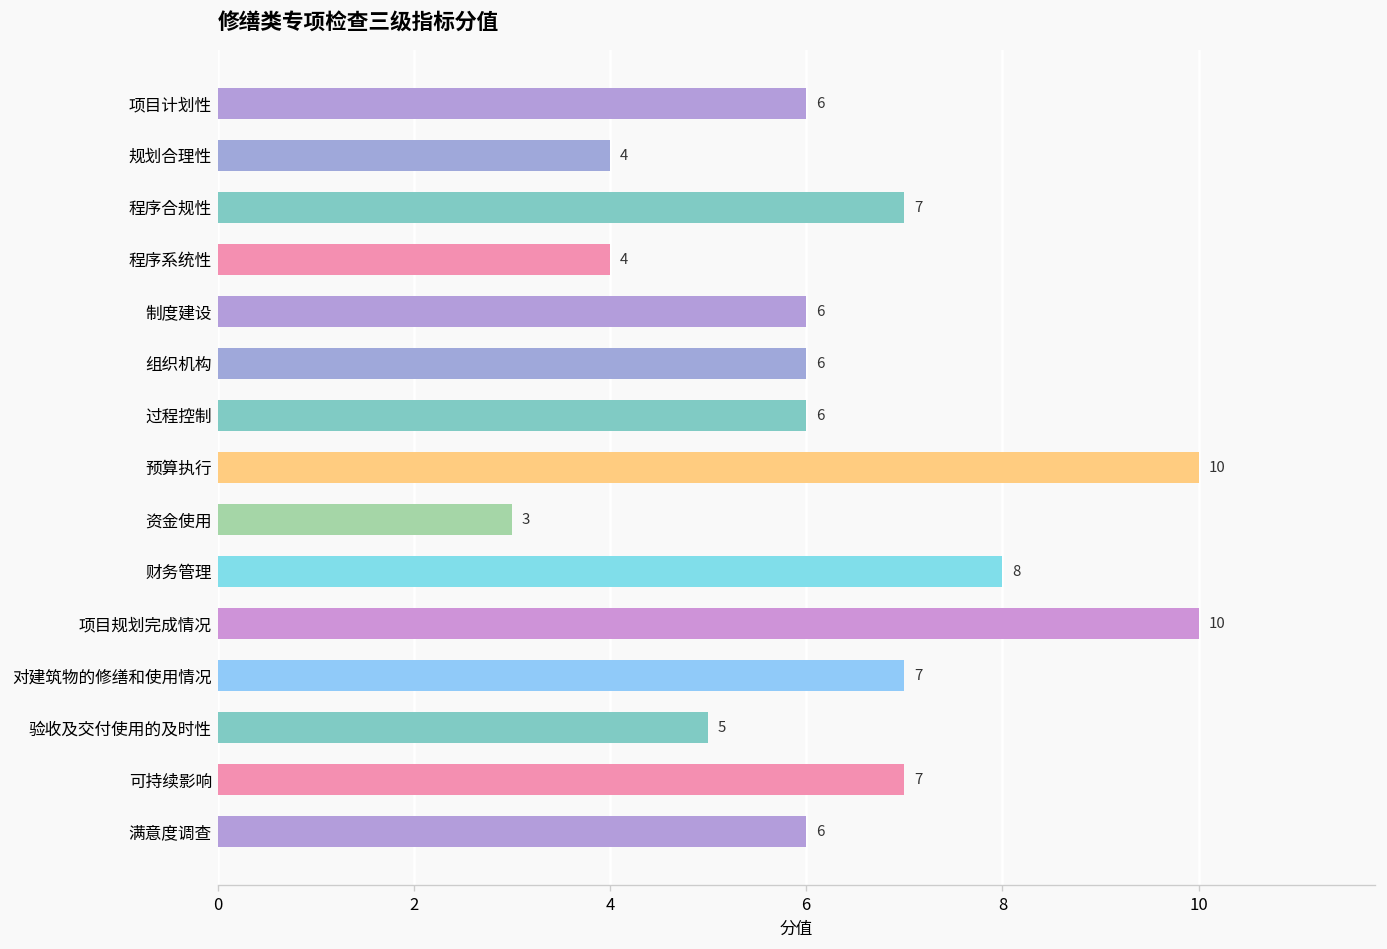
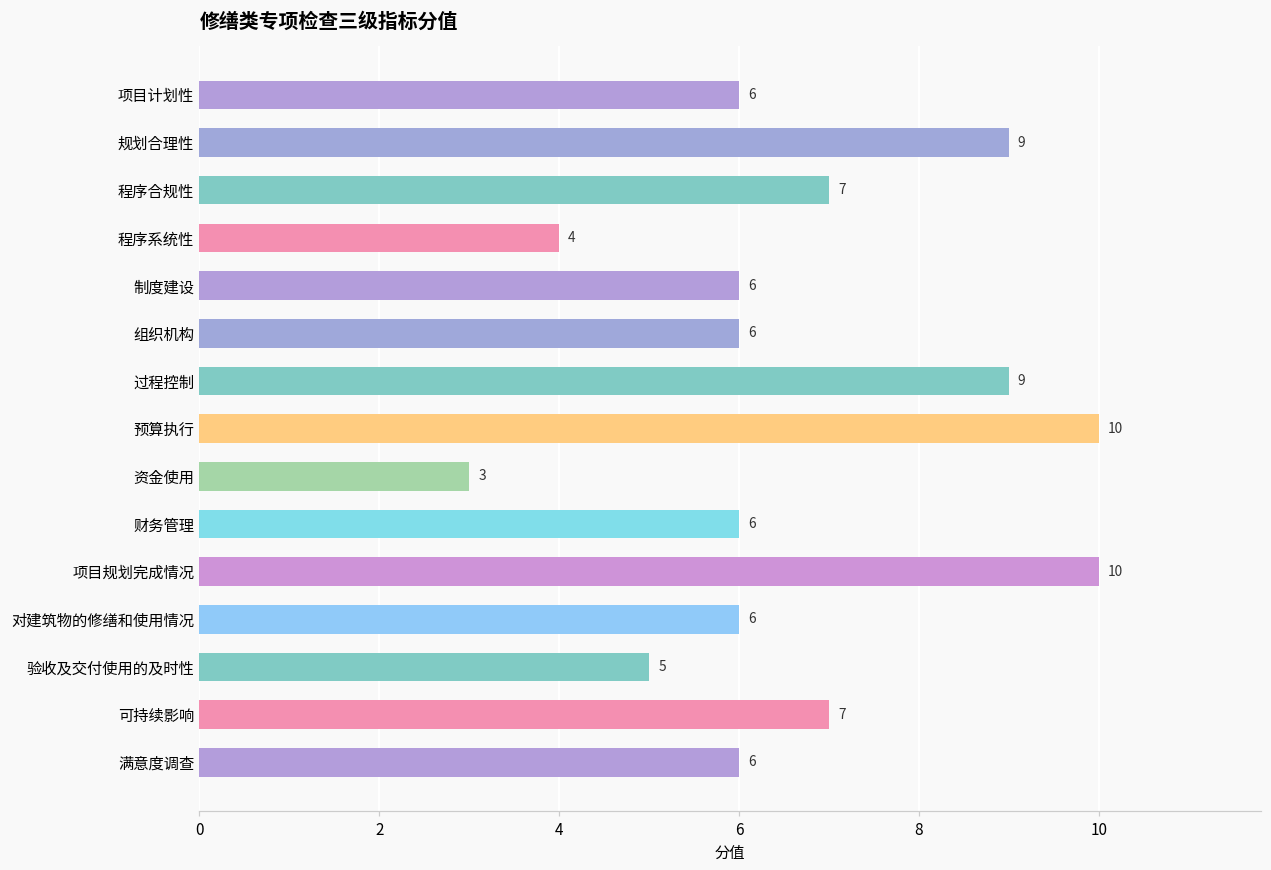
  {
    "项目计划性": 6,
-   "规划合理性": 4,
+   "规划合理性": 9,
    "程序合规性": 7,
    "程序系统性": 4,
    "制度建设": 6,
    "组织机构": 6,
-   "过程控制": 6,
+   "过程控制": 9,
    "预算执行": 10,
    "资金使用": 3,
-   "财务管理": 8,
+   "财务管理": 6,
    "项目规划完成情况": 10,
-   "对建筑物的修缮和使用情况": 7,
+   "对建筑物的修缮和使用情况": 6,
    "验收及交付使用的及时性": 5,
    "可持续影响": 7,
    "满意度调查": 6
  }
